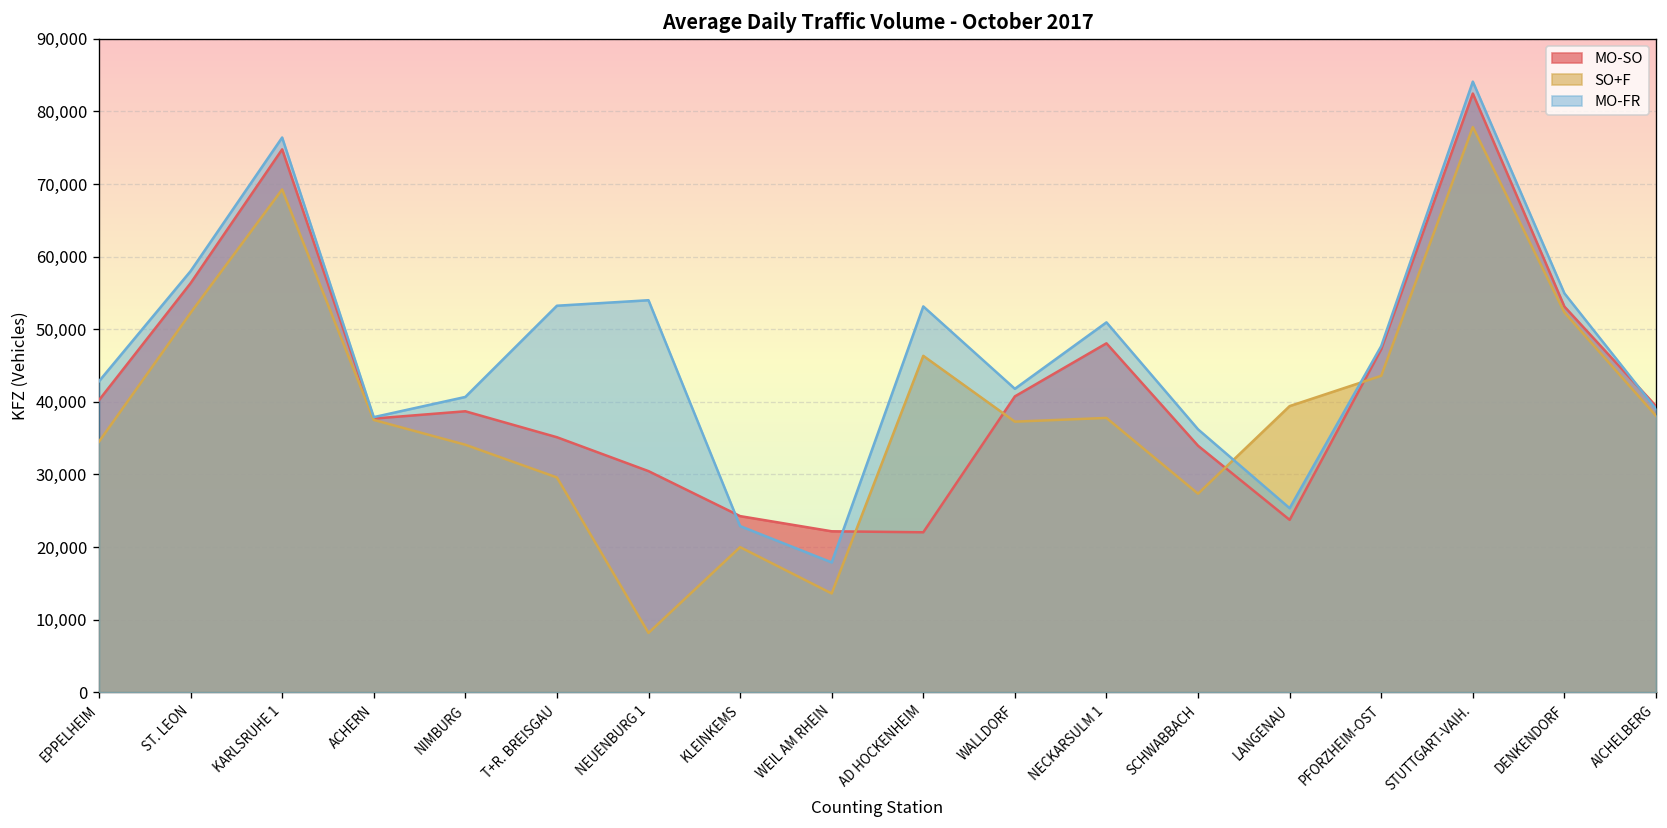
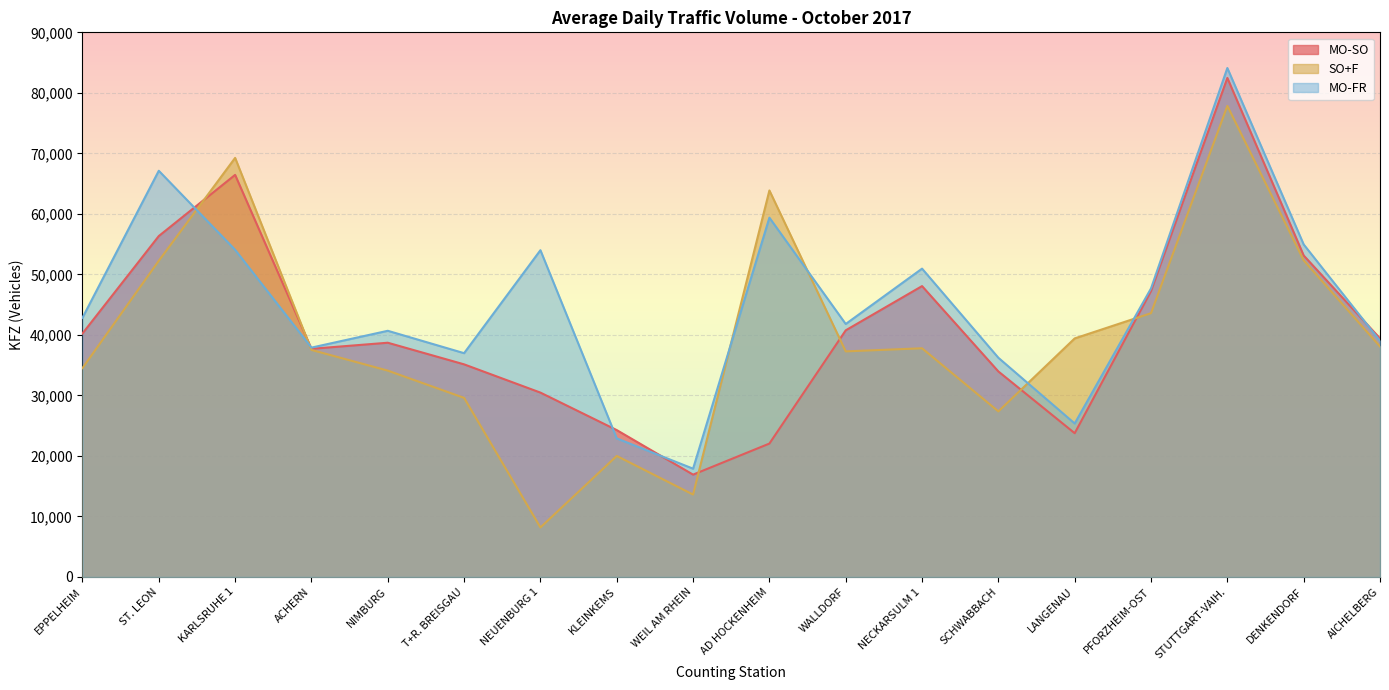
  {
    "MO-SO": {
      "EPPELHEIM": "40,000",
      "ST. LEON": "56,000",
-     "KARLSRUHE 1": "75,000",
+     "KARLSRUHE 1": "66,000",
      "NIMBURG": "39,000",
      "T+R. BREISGAU": "35,000",
      "NEUENBURG 1": "30,000",
      "KLEINKEMS": "24,000",
-     "WEIL AM RHEIN": "22,000",
+     "WEIL AM RHEIN": "17,000",
      "AD HOCKENHEIM": "22,000",
      "WALLDORF": "41,000",
      "NECKARSULM 1": "48,000",
      "SCHWABBACH": "34,000",
      "LANGENAU": "24,000",
      "STUTTGART-VAIH.": "82,000",
      "DENKENDORF": "53,000"
    },
    "SO+F": {
      "EPPELHEIM": "35,000",
      "ST. LEON": "52,000",
      "KARLSRUHE 1": "69,000",
      "NIMBURG": "34,000",
      "T+R. BREISGAU": "30,000",
      "NEUENBURG 1": "8,000",
      "KLEINKEMS": "20,000",
      "WEIL AM RHEIN": "14,000",
-     "AD HOCKENHEIM": "46,000",
+     "AD HOCKENHEIM": "64,000",
      "WALLDORF": "37,000",
      "NECKARSULM 1": "38,000",
      "SCHWABBACH": "27,000",
      "LANGENAU": "39,000",
      "PFORZHEIM-OST": "44,000",
      "STUTTGART-VAIH.": "78,000",
      "DENKENDORF": "52,000",
      "AICHELBERG": "38,000"
    },
    "MO-FR": {
      "EPPELHEIM": "43,000",
-     "ST. LEON": "58,000",
-     "KARLSRUHE 1": "76,000",
+     "ST. LEON": "67,000",
+     "KARLSRUHE 1": "54,000",
      "NIMBURG": "41,000",
-     "T+R. BREISGAU": "53,000",
+     "T+R. BREISGAU": "37,000",
      "NEUENBURG 1": "54,000",
      "KLEINKEMS": "23,000",
      "WEIL AM RHEIN": "18,000",
-     "AD HOCKENHEIM": "53,000",
+     "AD HOCKENHEIM": "59,000",
      "WALLDORF": "42,000",
      "NECKARSULM 1": "51,000",
      "SCHWABBACH": "36,000",
      "LANGENAU": "25,000",
      "STUTTGART-VAIH.": "84,000",
      "DENKENDORF": "55,000"
    }
  }
